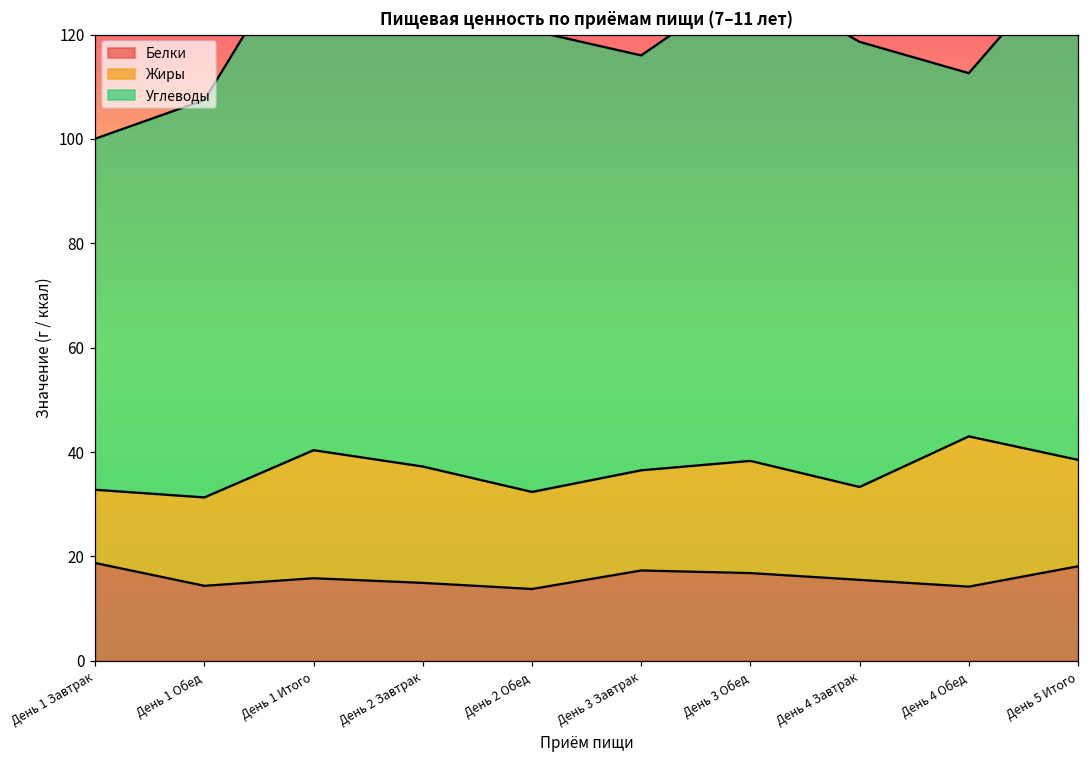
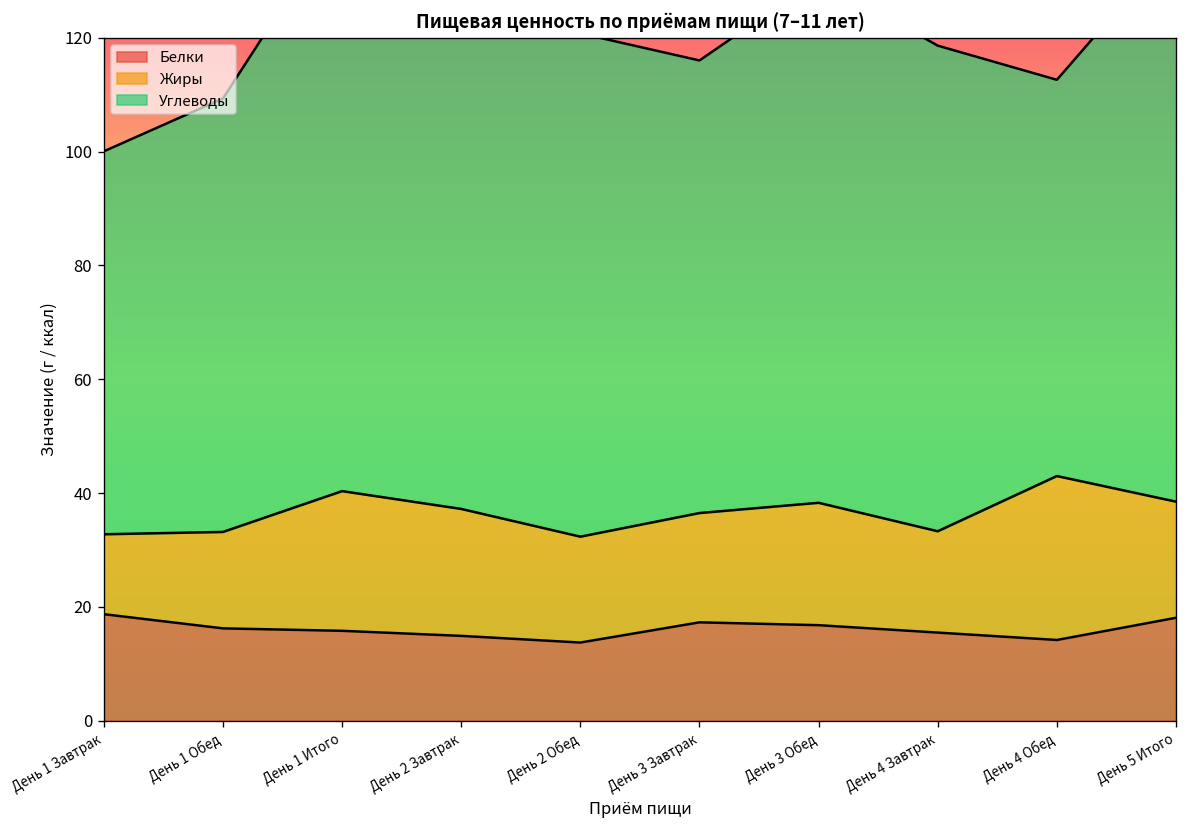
  {
    "Белки": {
      "День 1 Завтрак": 19,
-     "День 1 Обед": 14,
+     "День 1 Обед": 16,
      "День 1 Итого": 16,
      "День 2 Завтрак": 15,
      "День 2 Обед": 14,
      "День 3 Завтрак": 17,
      "День 3 Обед": 17,
      "День 4 Завтрак": 16,
      "День 4 Обед": 14,
      "День 5 Итого": 18
    },
    "Жиры": {
      "День 1 Завтрак": 14,
      "День 1 Обед": 17,
      "День 1 Итого": 25,
      "День 2 Завтрак": 22,
      "День 2 Обед": 19,
      "День 3 Завтрак": 19,
      "День 3 Обед": 21,
      "День 4 Завтрак": 18,
      "День 4 Обед": 29,
      "День 5 Итого": 20
    },
    "Углеводы": {
      "День 1 Завтрак": 67,
      "День 3 Завтрак": 80,
      "День 4 Завтрак": 85,
      "День 4 Обед": 70
    }
  }
